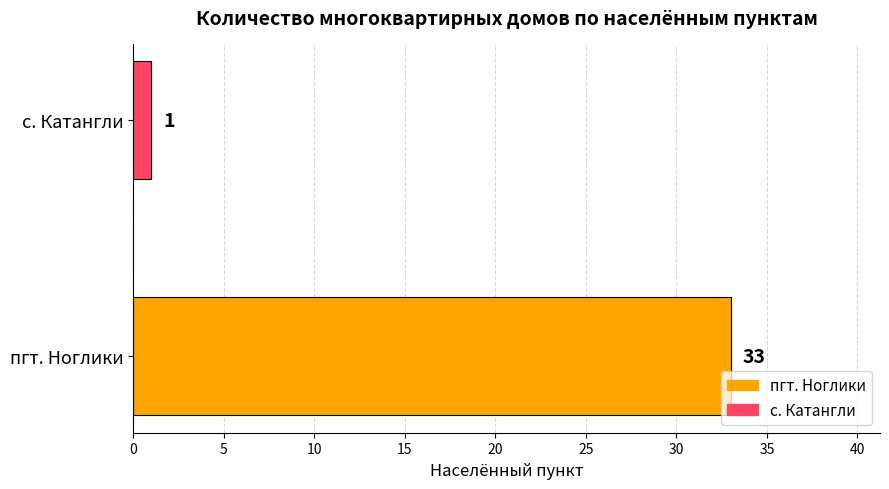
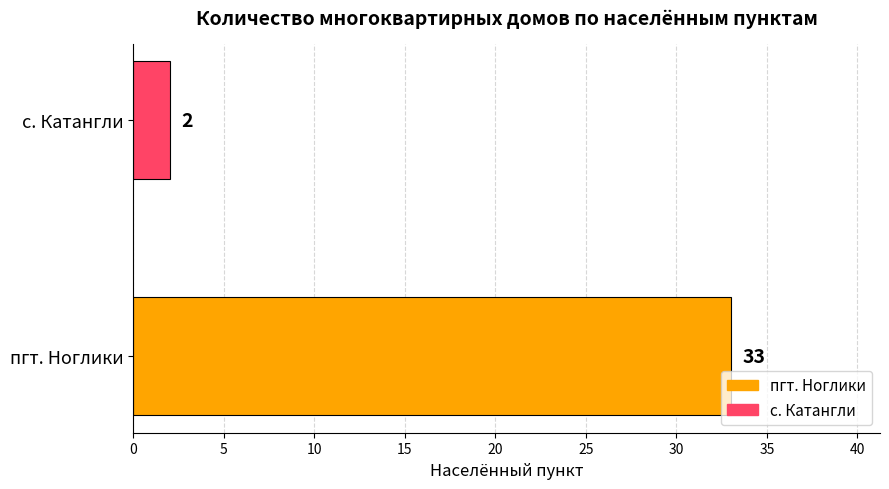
  {
-   "с. Катангли": 1,
+   "с. Катангли": 2,
    "пгт. Ноглики": 33
  }
